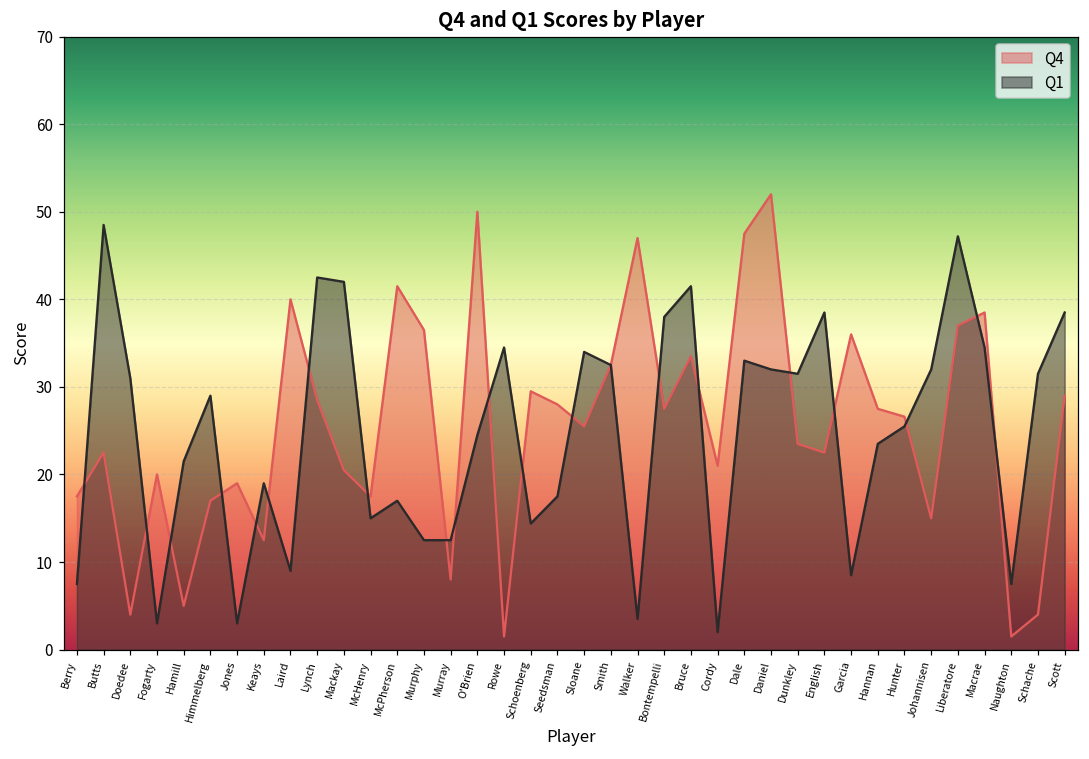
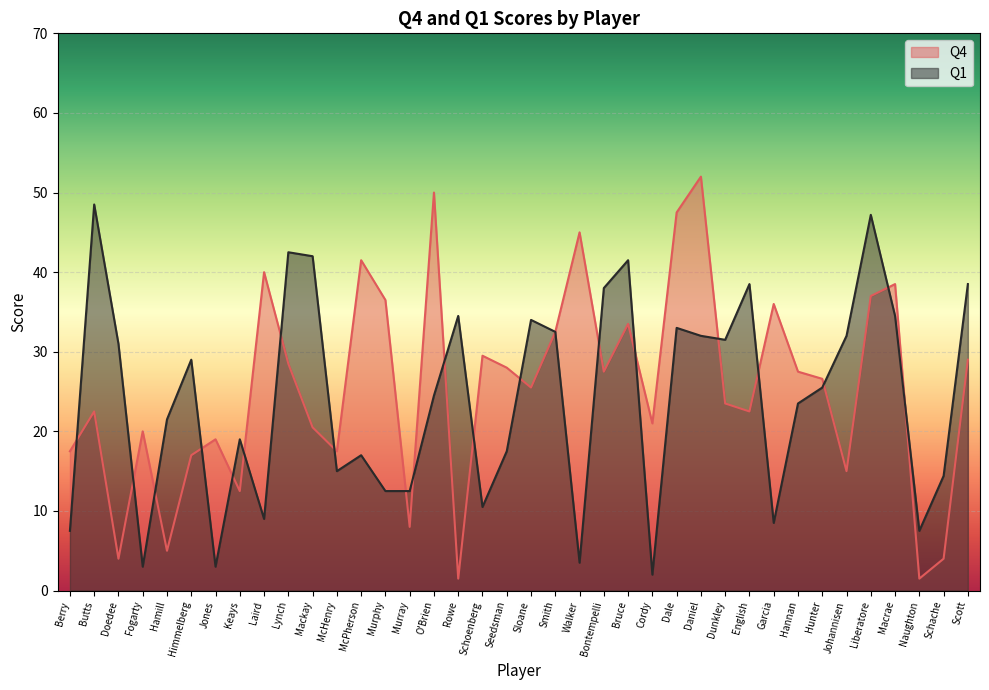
  {
    "Q4": {
      "Berry": 18,
      "Butts": 23,
      "Doedee": 4,
      "Fogarty": 20,
      "Hamill": 5,
      "Himmelberg": 17,
      "Jones": 19,
      "Keays": 13,
      "Laird": 40,
      "Lynch": 29,
      "Mackay": 21,
      "McHenry": 18,
      "McPherson": 42,
      "Murphy": 37,
      "Murray": 8,
      "O'Brien": 50,
      "Rowe": 2,
      "Schoenberg": 30,
      "Seedsman": 28,
      "Sloane": 26,
-     "Walker": 47,
+     "Walker": 45,
      "Bontempelli": 28,
      "Bruce": 34,
      "Cordy": 21,
      "Dale": 48,
      "Daniel": 52,
      "Dunkley": 24,
      "English": 23,
      "Garcia": 36,
      "Hannan": 28,
      "Hunter": 27,
      "Johannisen": 15,
      "Liberatore": 37,
      "Macrae": 39,
      "Naughton": 2,
      "Schache": 4,
      "Scott": 29
    },
    "Q1": {
      "Berry": 8,
      "Butts": 49,
      "Doedee": 31,
      "Fogarty": 3,
      "Hamill": 22,
      "Himmelberg": 29,
      "Jones": 3,
      "Keays": 19,
      "Laird": 9,
      "Lynch": 43,
      "Mackay": 42,
      "McHenry": 15,
      "McPherson": 17,
      "Murphy": 13,
      "Murray": 13,
      "O'Brien": 25,
      "Rowe": 35,
-     "Schoenberg": 14,
+     "Schoenberg": 11,
      "Seedsman": 18,
      "Sloane": 34,
      "Walker": 4,
      "Bontempelli": 38,
      "Bruce": 42,
      "Cordy": 2,
      "Dale": 33,
      "Daniel": 32,
      "Dunkley": 32,
      "English": 39,
      "Garcia": 9,
      "Hannan": 24,
      "Hunter": 26,
      "Johannisen": 32,
      "Liberatore": 47,
      "Macrae": 35,
      "Naughton": 8,
-     "Schache": 32,
+     "Schache": 14,
      "Scott": 39
    }
  }
